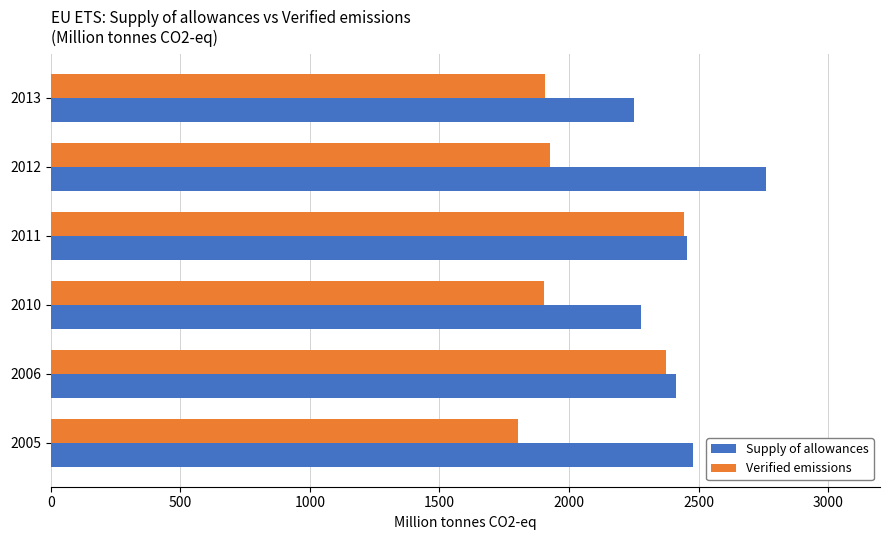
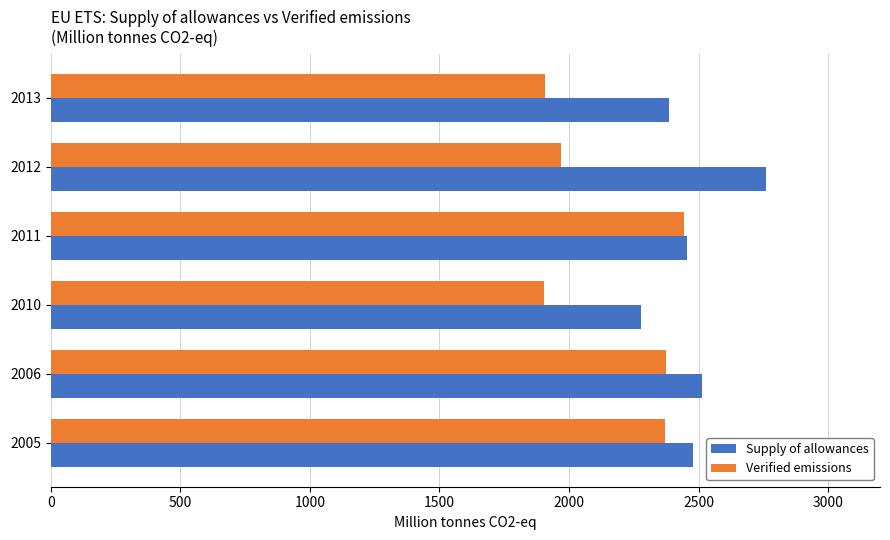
  {
    "Supply of allowances": {
-     "2013": 2250,
+     "2013": 2390,
      "2012": 2760,
      "2011": 2460,
      "2010": 2280,
-     "2006": 2410,
+     "2006": 2510,
      "2005": 2480
    },
    "Verified emissions": {
      "2013": 1910,
-     "2012": 1930,
+     "2012": 1970,
      "2011": 2440,
      "2010": 1900,
      "2006": 2370,
-     "2005": 1800
+     "2005": 2370
    }
  }
